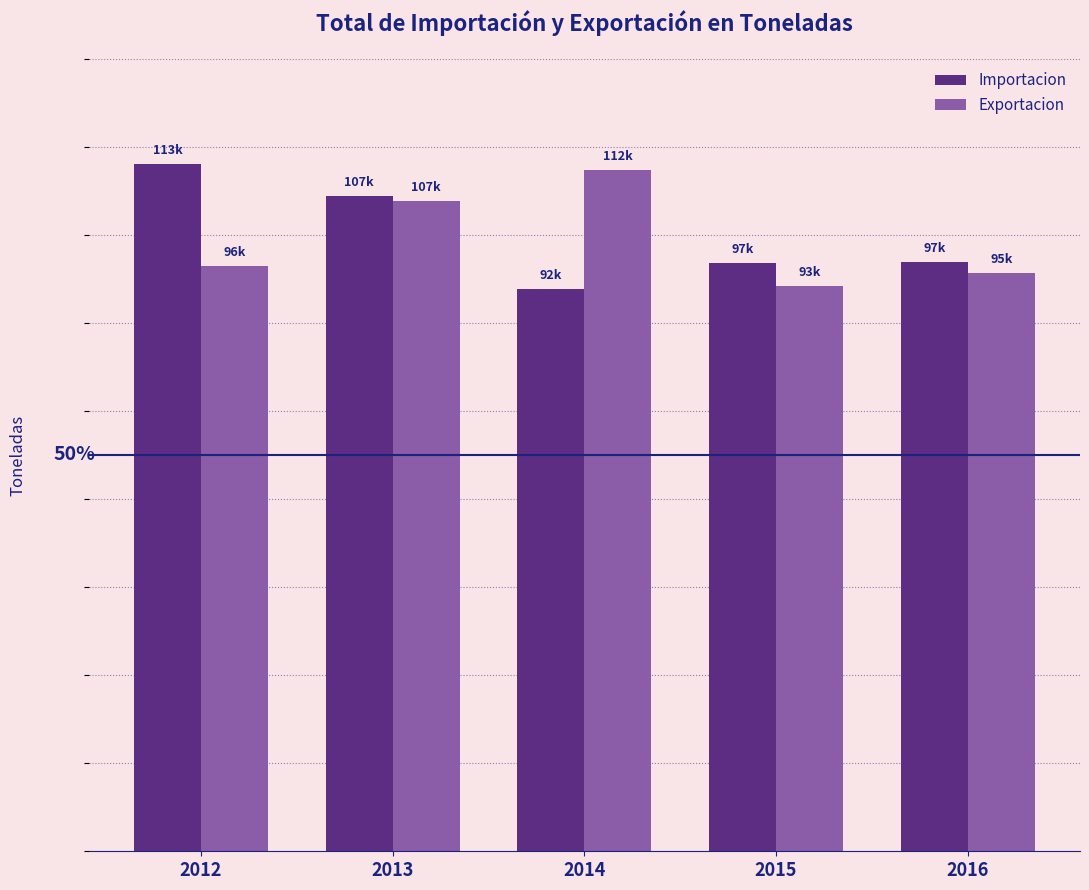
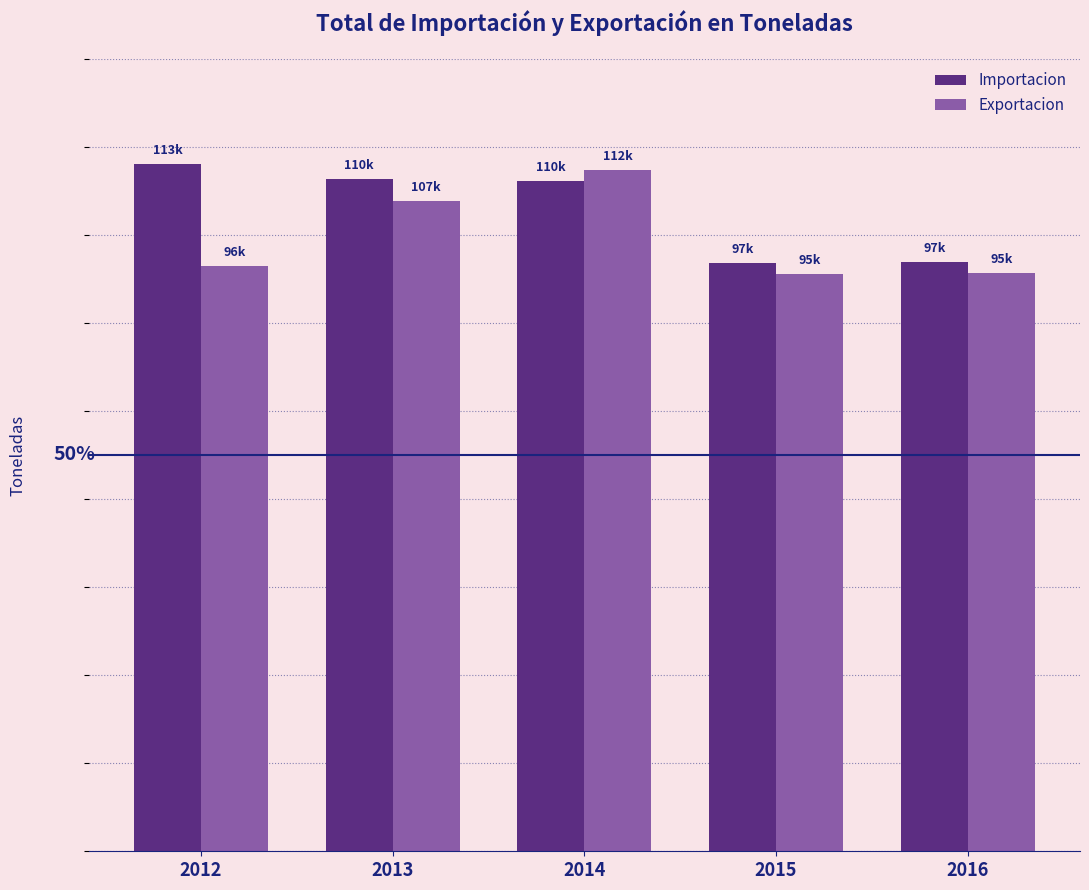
  {
    "Importacion": {
      "2012": "113k",
-     "2013": "107k",
-     "2014": "92k",
+     "2013": "110k",
+     "2014": "110k",
      "2015": "97k",
      "2016": "97k"
    },
    "Exportacion": {
      "2012": "96k",
      "2013": "107k",
      "2014": "112k",
-     "2015": "93k",
+     "2015": "95k",
      "2016": "95k"
    }
  }
